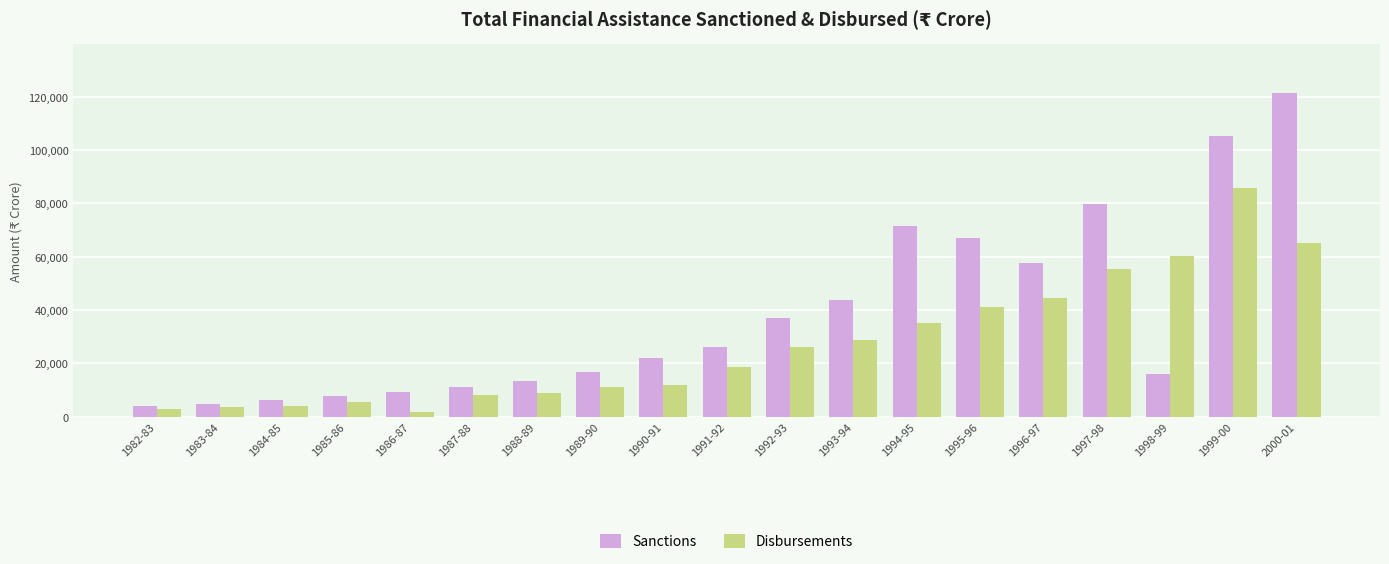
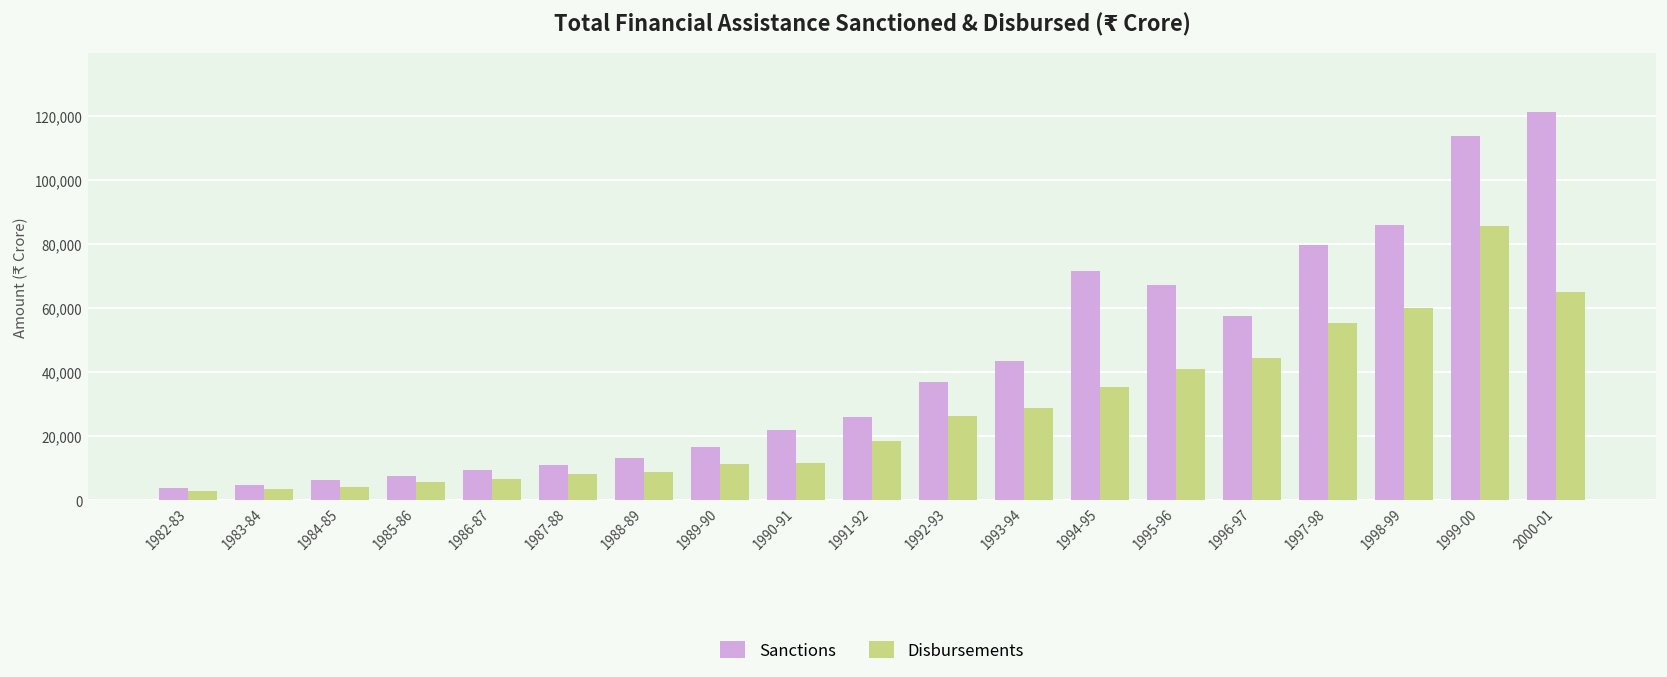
  {
    "Sanctions": {
      "1982-83": "4,000",
      "1983-84": "5,000",
      "1984-85": "6,000",
      "1985-86": "8,000",
      "1986-87": "9,000",
      "1987-88": "11,000",
      "1988-89": "13,000",
      "1989-90": "17,000",
      "1990-91": "22,000",
      "1991-92": "26,000",
      "1992-93": "37,000",
      "1993-94": "44,000",
      "1994-95": "72,000",
      "1995-96": "67,000",
      "1996-97": "58,000",
      "1997-98": "80,000",
-     "1998-99": "16,000",
-     "1999-00": "105,000",
+     "1998-99": "86,000",
+     "1999-00": "114,000",
      "2000-01": "121,000"
    },
    "Disbursements": {
      "1982-83": "3,000",
      "1983-84": "4,000",
      "1984-85": "4,000",
      "1985-86": "6,000",
-     "1986-87": "2,000",
+     "1986-87": "7,000",
      "1987-88": "8,000",
      "1988-89": "9,000",
      "1989-90": "11,000",
      "1990-91": "12,000",
      "1991-92": "19,000",
      "1992-93": "26,000",
      "1993-94": "29,000",
      "1994-95": "35,000",
      "1995-96": "41,000",
      "1996-97": "45,000",
      "1997-98": "55,000",
      "1998-99": "60,000",
      "1999-00": "86,000",
      "2000-01": "65,000"
    }
  }
